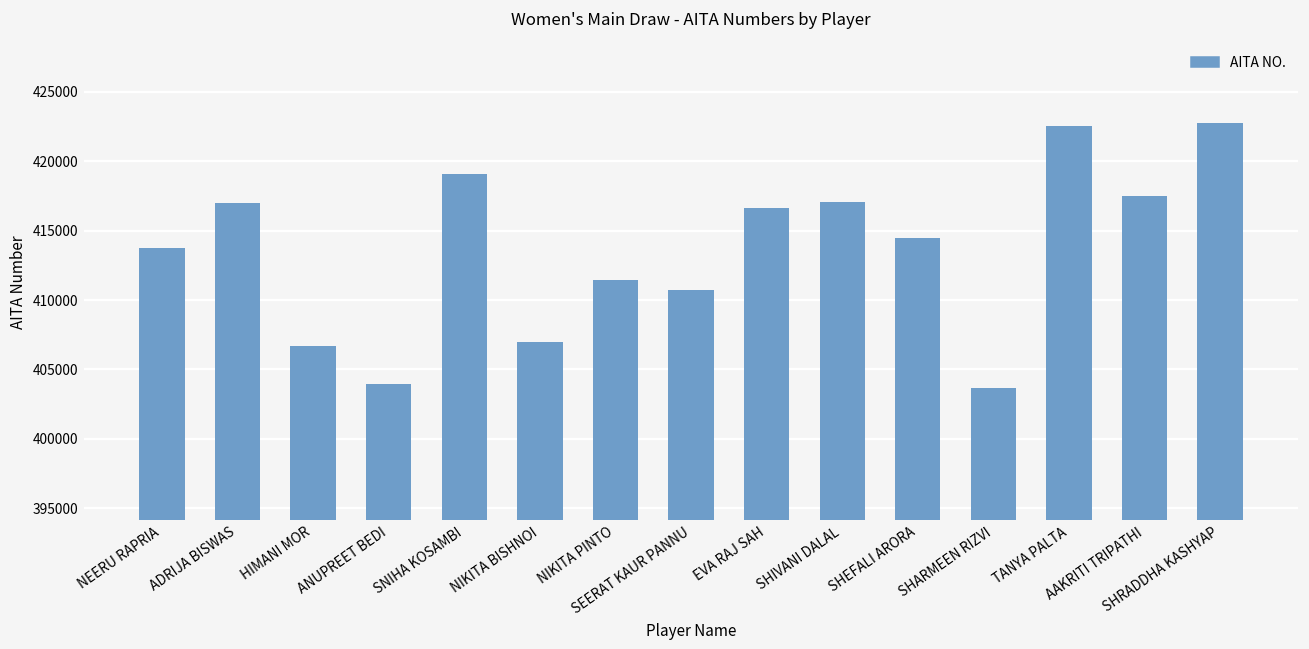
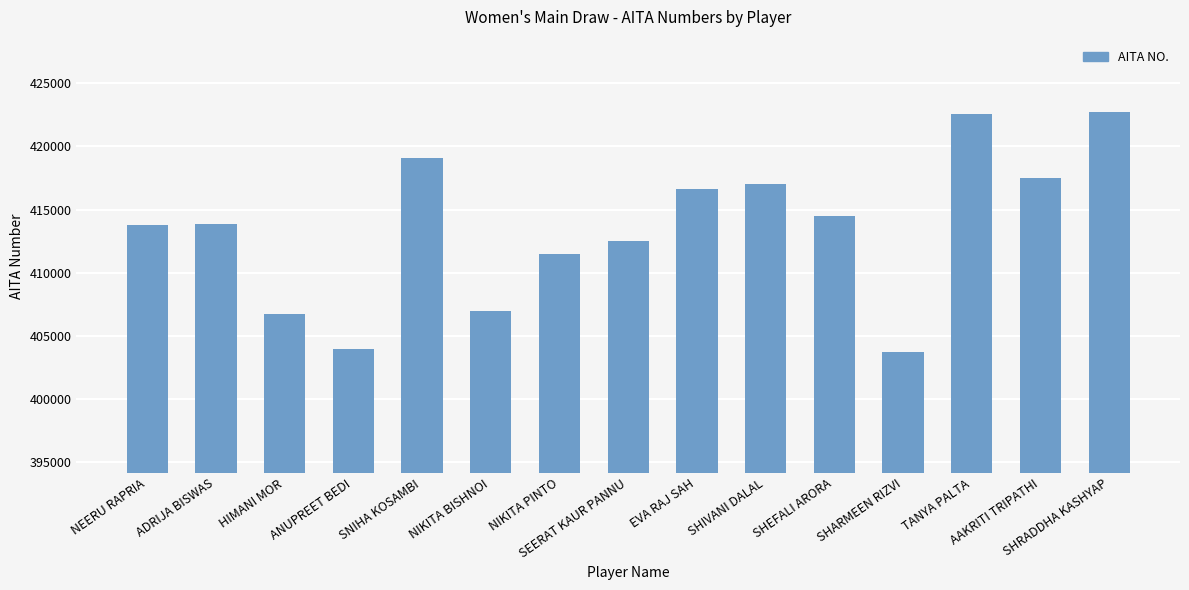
  {
    "NEERU RAPRIA": 413800,
-   "ADRIJA BISWAS": 417000,
+   "ADRIJA BISWAS": 413900,
    "HIMANI MOR": 406700,
    "ANUPREET BEDI": 403900,
    "SNIHA KOSAMBI": 419100,
    "NIKITA BISHNOI": 407000,
    "NIKITA PINTO": 411500,
-   "SEERAT KAUR PANNU": 410700,
+   "SEERAT KAUR PANNU": 412500,
    "EVA RAJ SAH": 416600,
    "SHIVANI DALAL": 417000,
    "SHEFALI ARORA": 414500,
    "SHARMEEN RIZVI": 403700,
    "TANYA PALTA": 422500,
    "AAKRITI TRIPATHI": 417500,
    "SHRADDHA KASHYAP": 422700
  }
